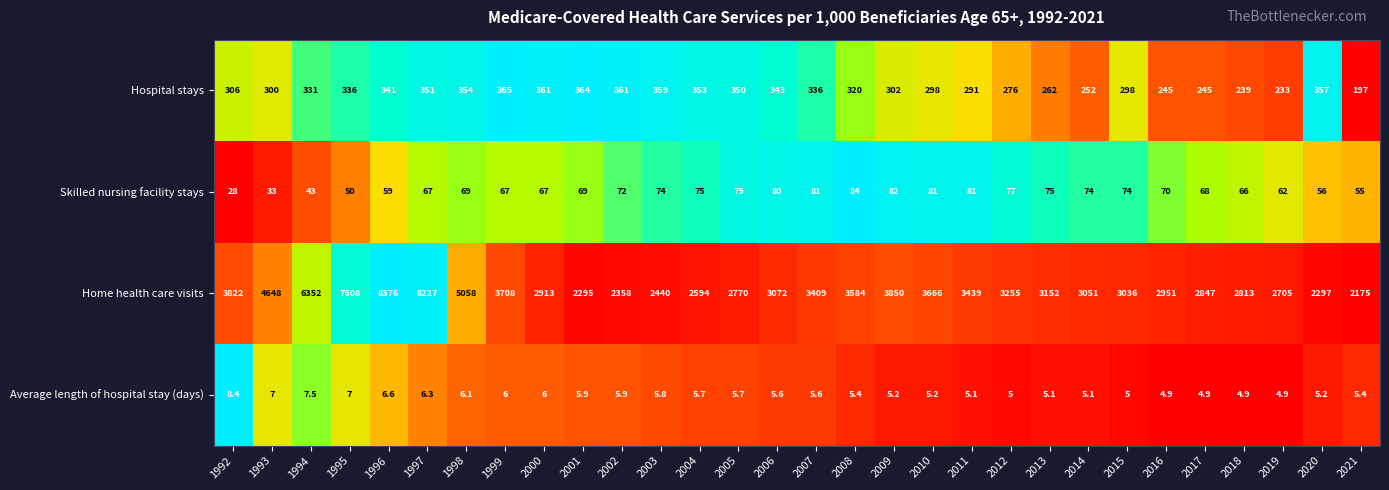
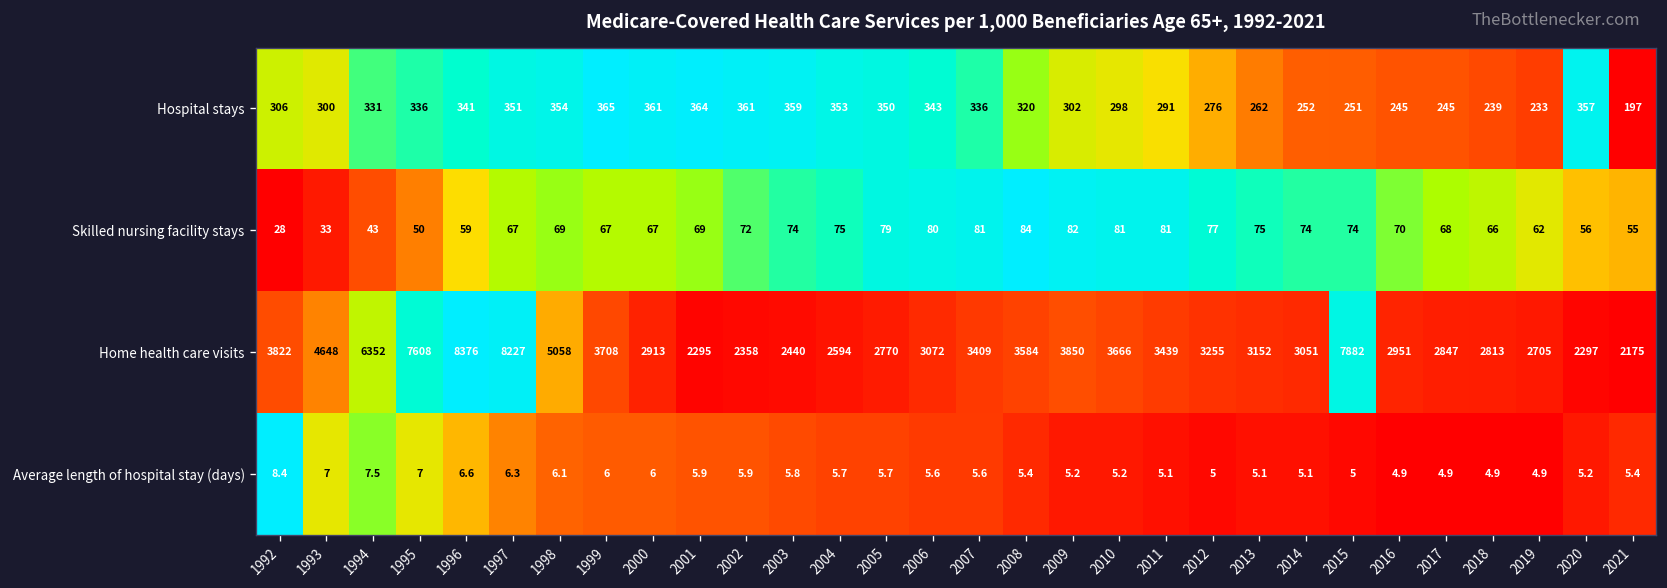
  {
    "Hospital stays": {
      "1992": 306,
      "1993": 300,
      "1994": 331,
      "1995": 336,
      "1996": 341,
      "1997": 351,
      "1998": 354,
      "1999": 365,
      "2000": 361,
      "2001": 364,
      "2002": 361,
      "2003": 359,
      "2004": 353,
      "2005": 350,
      "2006": 343,
      "2007": 336,
      "2008": 320,
      "2009": 302,
      "2010": 298,
      "2011": 291,
      "2012": 276,
      "2013": 262,
      "2014": 252,
-     "2015": 298,
+     "2015": 251,
      "2016": 245,
      "2017": 245,
      "2018": 239,
      "2019": 233,
      "2020": 357,
      "2021": 197
    },
    "Skilled nursing facility stays": {
      "1992": 28,
      "1993": 33,
      "1994": 43,
      "1995": 50,
      "1996": 59,
      "1997": 67,
      "1998": 69,
      "1999": 67,
      "2000": 67,
      "2001": 69,
      "2002": 72,
      "2003": 74,
      "2004": 75,
      "2005": 79,
      "2006": 80,
      "2007": 81,
      "2008": 84,
      "2009": 82,
      "2010": 81,
      "2011": 81,
      "2012": 77,
      "2013": 75,
      "2014": 74,
      "2015": 74,
      "2016": 70,
      "2017": 68,
      "2018": 66,
      "2019": 62,
      "2020": 56,
      "2021": 55
    },
    "Home health care visits": {
      "1992": 3822,
      "1993": 4648,
      "1994": 6352,
      "1995": 7608,
      "1996": 8376,
      "1997": 8227,
      "1998": 5058,
      "1999": 3708,
      "2000": 2913,
      "2001": 2295,
      "2002": 2358,
      "2003": 2440,
      "2004": 2594,
      "2005": 2770,
      "2006": 3072,
      "2007": 3409,
      "2008": 3584,
      "2009": 3850,
      "2010": 3666,
      "2011": 3439,
      "2012": 3255,
      "2013": 3152,
      "2014": 3051,
-     "2015": 3036,
+     "2015": 7882,
      "2016": 2951,
      "2017": 2847,
      "2018": 2813,
      "2019": 2705,
      "2020": 2297,
      "2021": 2175
    },
    "Average length of hospital stay (days)": {
      "1992": 8.4,
      "1993": 7,
      "1994": 7.5,
      "1995": 7,
      "1996": 6.6,
      "1997": 6.3,
      "1998": 6.1,
      "1999": 6,
      "2000": 6,
      "2001": 5.9,
      "2002": 5.9,
      "2003": 5.8,
      "2004": 5.7,
      "2005": 5.7,
      "2006": 5.6,
      "2007": 5.6,
      "2008": 5.4,
      "2009": 5.2,
      "2010": 5.2,
      "2011": 5.1,
      "2012": 5,
      "2013": 5.1,
      "2014": 5.1,
      "2015": 5,
      "2016": 4.9,
      "2017": 4.9,
      "2018": 4.9,
      "2019": 4.9,
      "2020": 5.2,
      "2021": 5.4
    }
  }
